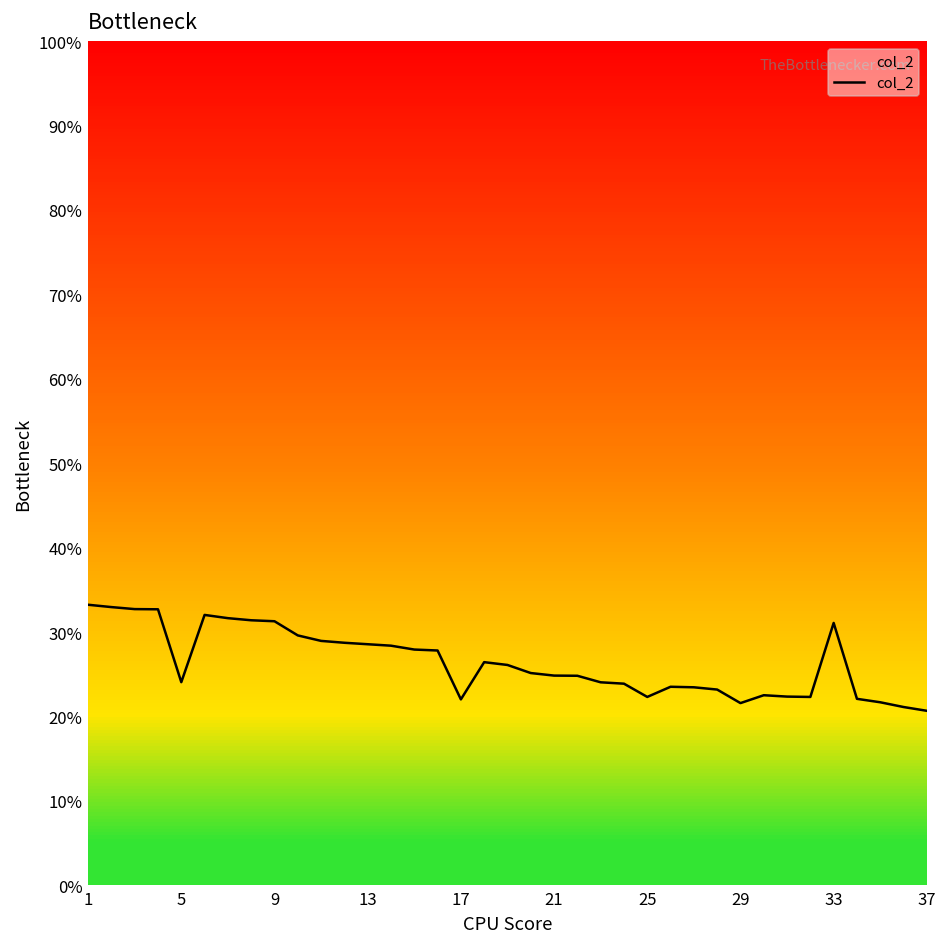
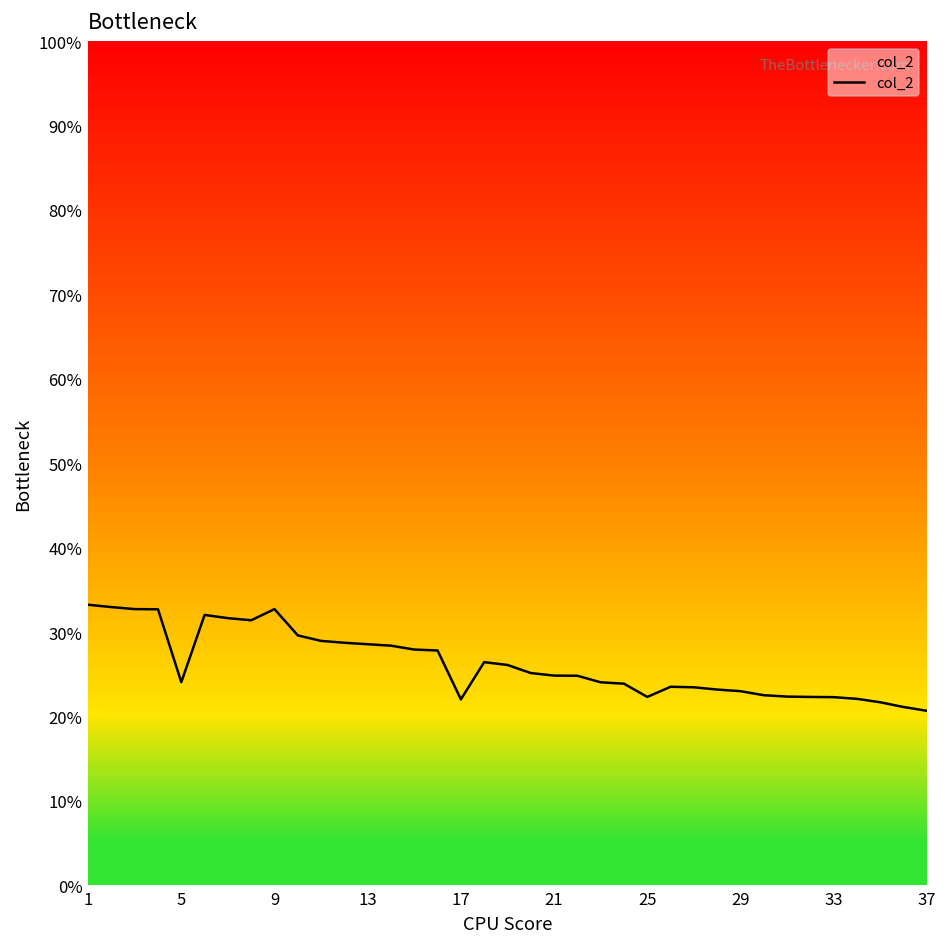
  {
    "1": "33%",
    "5": "24%",
-   "9": "31%",
+   "9": "33%",
    "13": "29%",
    "17": "22%",
    "21": "25%",
    "25": "22%",
-   "29": "22%",
-   "33": "31%",
+   "29": "23%",
+   "33": "22%",
    "37": "21%"
  }
